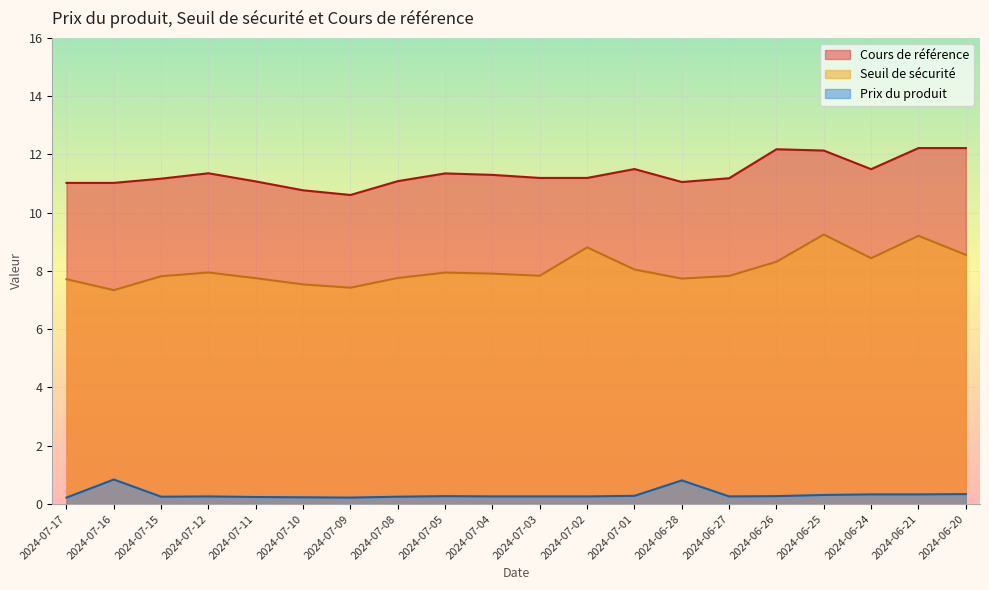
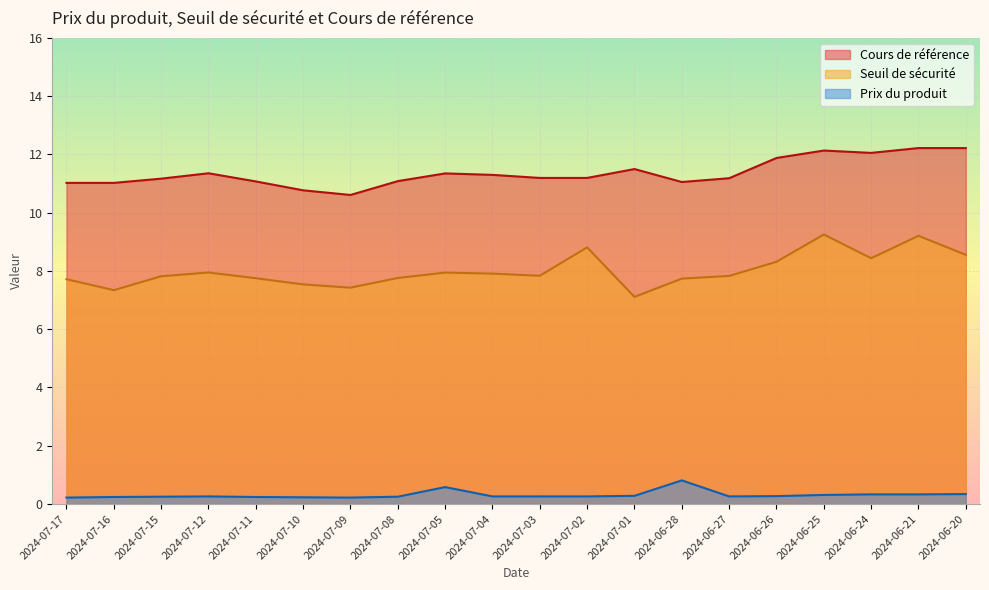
  {
    "Cours de référence": {
      "2024-07-17": 11.0,
      "2024-07-16": 11.0,
      "2024-07-15": 11.2,
      "2024-07-12": 11.4,
      "2024-07-11": 11.1,
      "2024-07-10": 10.8,
      "2024-07-09": 10.6,
      "2024-07-08": 11.1,
      "2024-07-05": 11.4,
      "2024-07-04": 11.3,
      "2024-07-03": 11.2,
      "2024-07-02": 11.2,
      "2024-07-01": 11.5,
      "2024-06-28": 11.1,
      "2024-06-27": 11.2,
-     "2024-06-26": 12.2,
+     "2024-06-26": 11.9,
      "2024-06-25": 12.1,
-     "2024-06-24": 11.5,
+     "2024-06-24": 12.1,
      "2024-06-21": 12.2,
      "2024-06-20": 12.2
    },
    "Seuil de sécurité": {
      "2024-07-17": 7.7,
      "2024-07-16": 7.3,
      "2024-07-15": 7.8,
      "2024-07-12": 7.9,
      "2024-07-11": 7.8,
      "2024-07-10": 7.5,
      "2024-07-09": 7.4,
      "2024-07-08": 7.8,
      "2024-07-05": 7.9,
      "2024-07-04": 7.9,
      "2024-07-03": 7.8,
      "2024-07-02": 8.8,
-     "2024-07-01": 8.1,
+     "2024-07-01": 7.1,
      "2024-06-28": 7.7,
      "2024-06-27": 7.8,
      "2024-06-26": 8.3,
      "2024-06-25": 9.3,
      "2024-06-24": 8.4,
      "2024-06-21": 9.2,
      "2024-06-20": 8.6
    },
    "Prix du produit": {
      "2024-07-17": 0.2,
-     "2024-07-16": 0.8,
+     "2024-07-16": 0.2,
      "2024-07-15": 0.3,
      "2024-07-12": 0.3,
      "2024-07-11": 0.2,
      "2024-07-10": 0.2,
      "2024-07-09": 0.2,
      "2024-07-08": 0.3,
-     "2024-07-05": 0.3,
+     "2024-07-05": 0.6,
      "2024-07-04": 0.3,
      "2024-07-03": 0.3,
      "2024-07-02": 0.3,
      "2024-07-01": 0.3,
      "2024-06-28": 0.8,
      "2024-06-27": 0.3,
      "2024-06-26": 0.3,
      "2024-06-25": 0.3,
      "2024-06-24": 0.3,
      "2024-06-21": 0.3,
      "2024-06-20": 0.3
    }
  }
